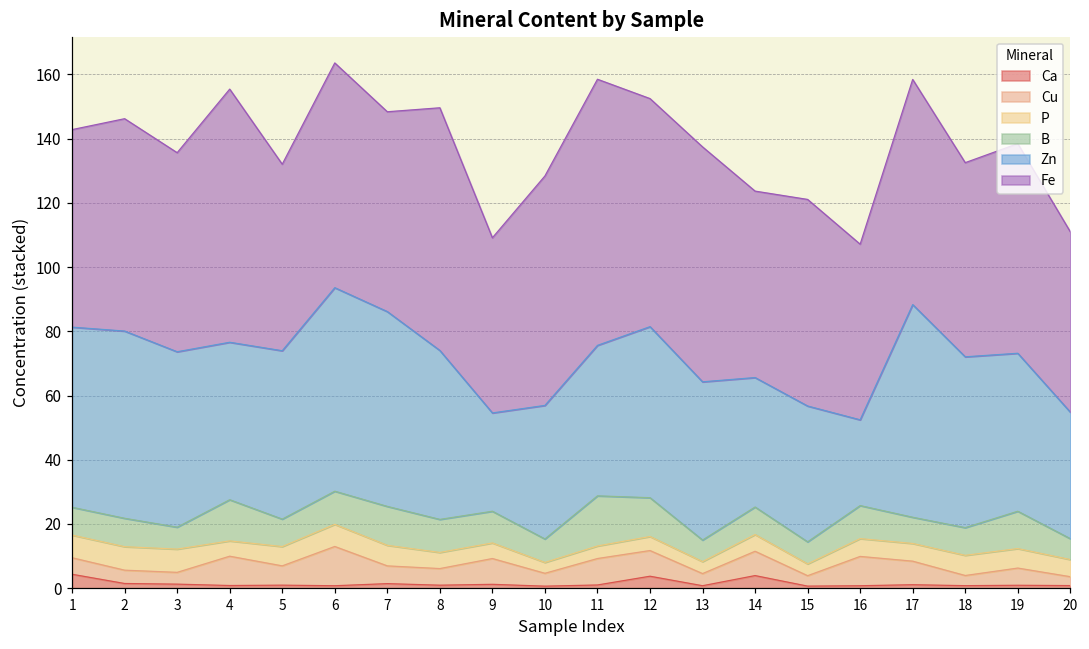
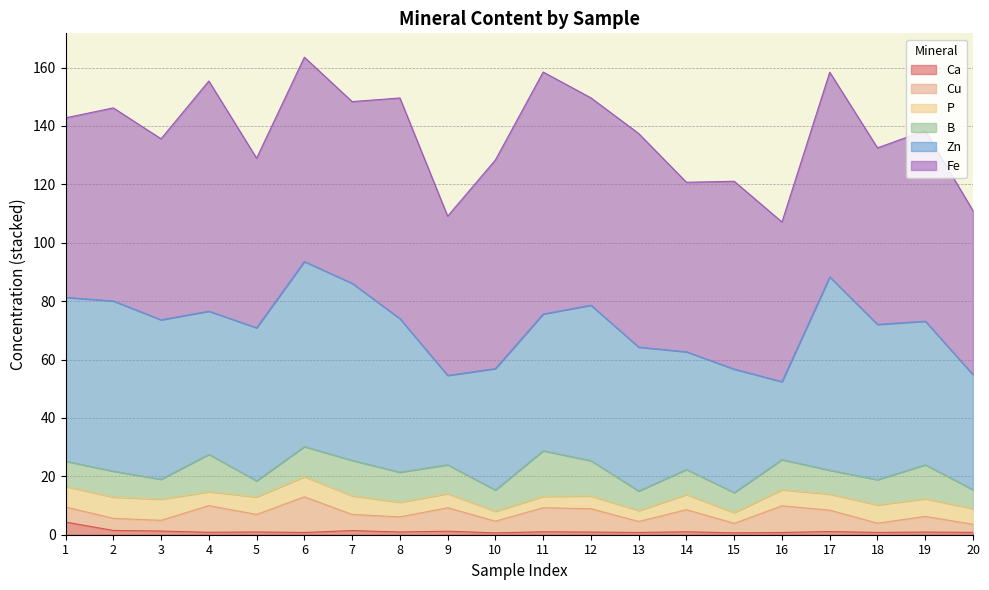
  {
    "Ca": {
      "1": 4,
      "2": 1,
      "3": 1,
      "4": 1,
      "5": 1,
      "6": 1,
      "7": 1,
      "8": 1,
      "9": 1,
      "10": 1,
      "11": 1,
-     "12": 4,
+     "12": 1,
      "13": 1,
-     "14": 4,
+     "14": 1,
      "15": 1,
      "16": 1,
      "17": 1,
      "18": 1,
      "19": 1,
      "20": 1
    },
    "B": {
      "1": 9,
      "2": 9,
      "3": 7,
      "4": 13,
-     "5": 9,
+     "5": 5,
      "6": 10,
      "7": 12,
      "8": 10,
      "9": 10,
      "10": 7,
      "11": 16,
      "12": 12,
      "13": 7,
      "14": 9,
      "15": 7,
      "16": 10,
      "17": 8,
      "18": 9,
      "19": 12,
      "20": 6
    },
    "Zn": {
      "1": 56,
      "2": 58,
      "3": 55,
      "4": 49,
      "5": 52,
      "6": 63,
      "7": 61,
      "8": 53,
      "9": 31,
      "10": 42,
      "11": 47,
      "12": 53,
      "13": 49,
      "14": 40,
      "15": 42,
      "16": 27,
      "17": 66,
      "18": 53,
      "19": 49,
      "20": 39
    },
    "Fe": {
      "1": 62,
      "2": 66,
      "3": 62,
      "4": 79,
      "5": 58,
      "6": 70,
      "7": 62,
      "8": 76,
      "9": 55,
      "10": 71,
      "11": 83,
      "12": 71,
      "13": 73,
      "14": 58,
      "15": 64,
      "16": 55,
      "17": 70,
      "18": 60,
      "20": 56
    }
  }
